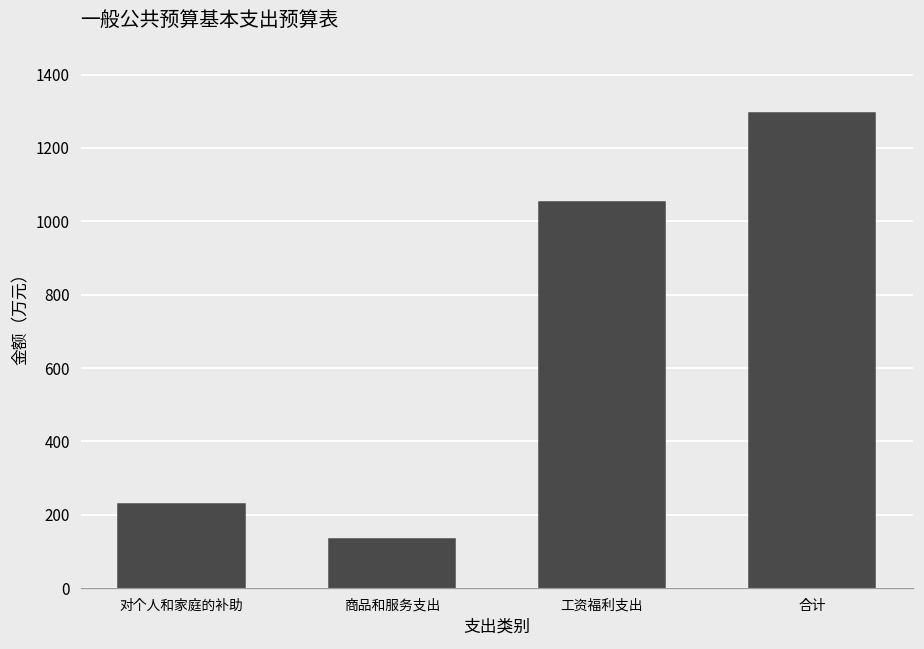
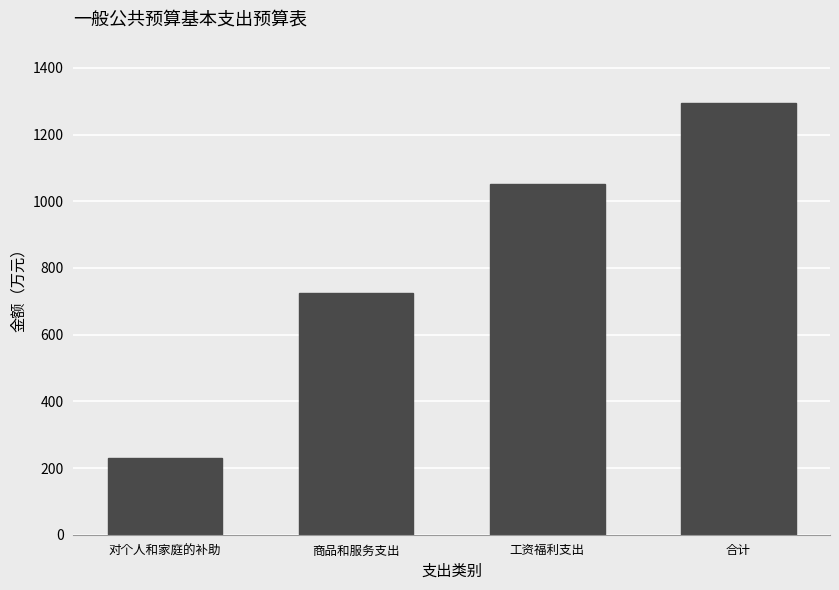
  {
    "对个人和家庭的补助": 230,
-   "商品和服务支出": 130,
+   "商品和服务支出": 720,
    "工资福利支出": 1050,
    "合计": 1300
  }
